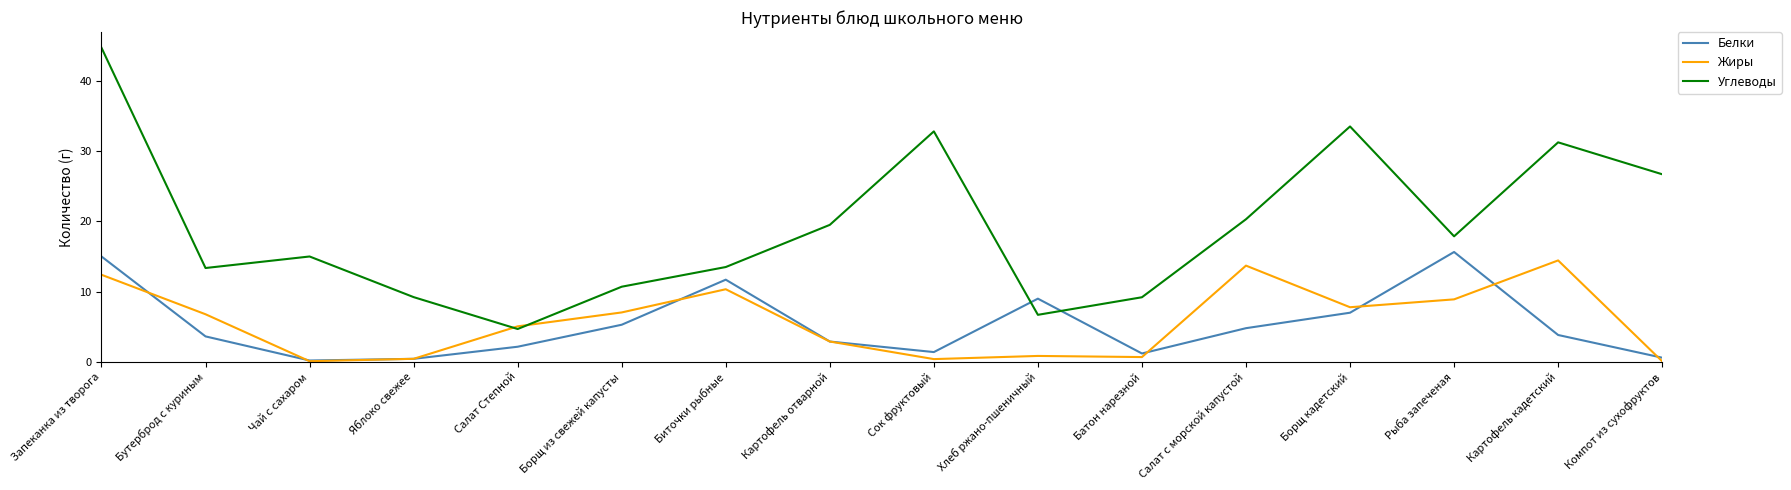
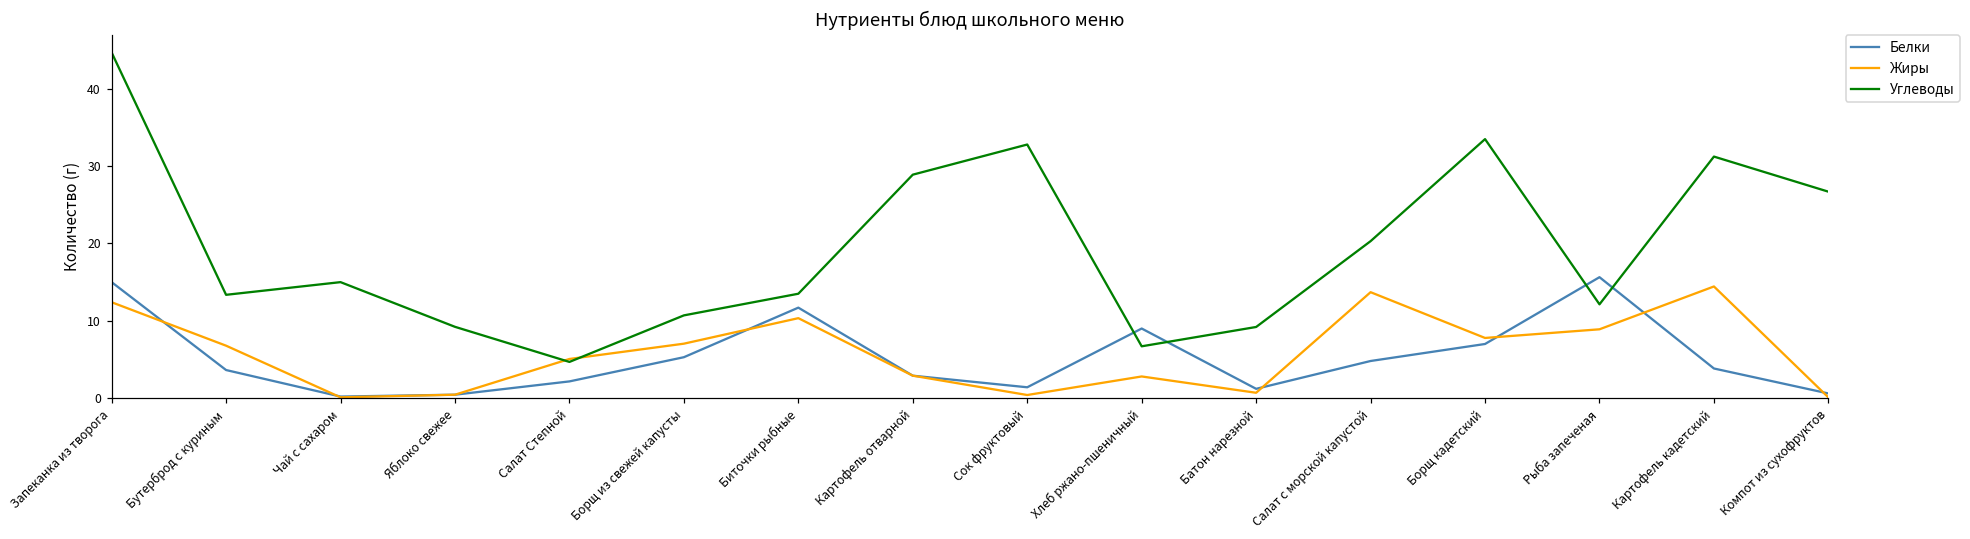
  {
    "Белки": {
      "Запеканка из творога": 15,
      "Бутерброд с куриным": 4,
      "Салат Степной": 2,
      "Борщ из свежей капусты": 5,
      "Биточки рыбные": 12,
      "Сок фруктовый": 1,
      "Хлеб ржано-пшеничный": 9,
      "Батон нарезной": 1,
      "Салат с морской капустой": 5,
      "Борщ кадетский": 7,
      "Рыба запеченая": 16,
      "Картофель кадетский": 4,
      "Компот из сухофруктов": 1
    },
    "Жиры": {
      "Запеканка из творога": 12,
      "Бутерброд с куриным": 7,
      "Салат Степной": 5,
      "Борщ из свежей капусты": 7,
      "Биточки рыбные": 10,
      "Сок фруктовый": 0,
-     "Хлеб ржано-пшеничный": 1,
+     "Хлеб ржано-пшеничный": 3,
      "Батон нарезной": 1,
      "Салат с морской капустой": 14,
      "Борщ кадетский": 8,
      "Рыба запеченая": 9,
      "Картофель кадетский": 14,
      "Компот из сухофруктов": 0
    },
    "Углеводы": {
      "Запеканка из творога": 45,
      "Бутерброд с куриным": 13,
      "Чай с сахаром": 15,
      "Яблоко свежее": 9,
      "Салат Степной": 5,
      "Борщ из свежей капусты": 11,
      "Биточки рыбные": 14,
-     "Картофель отварной": 20,
+     "Картофель отварной": 29,
      "Сок фруктовый": 33,
      "Хлеб ржано-пшеничный": 7,
      "Батон нарезной": 9,
      "Салат с морской капустой": 20,
      "Борщ кадетский": 34,
-     "Рыба запеченая": 18,
+     "Рыба запеченая": 12,
      "Картофель кадетский": 31,
      "Компот из сухофруктов": 27
    }
  }
